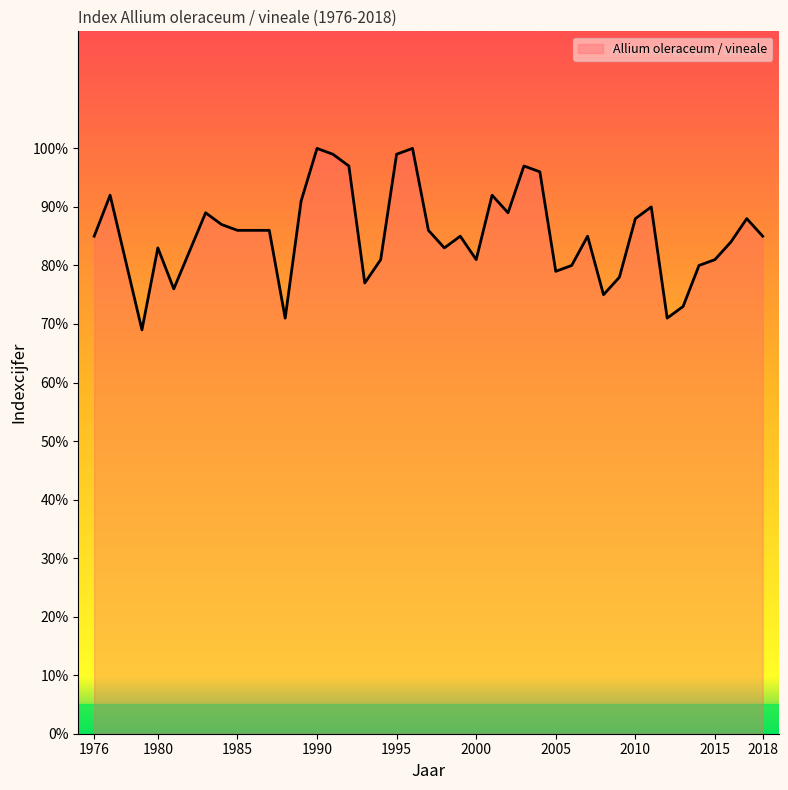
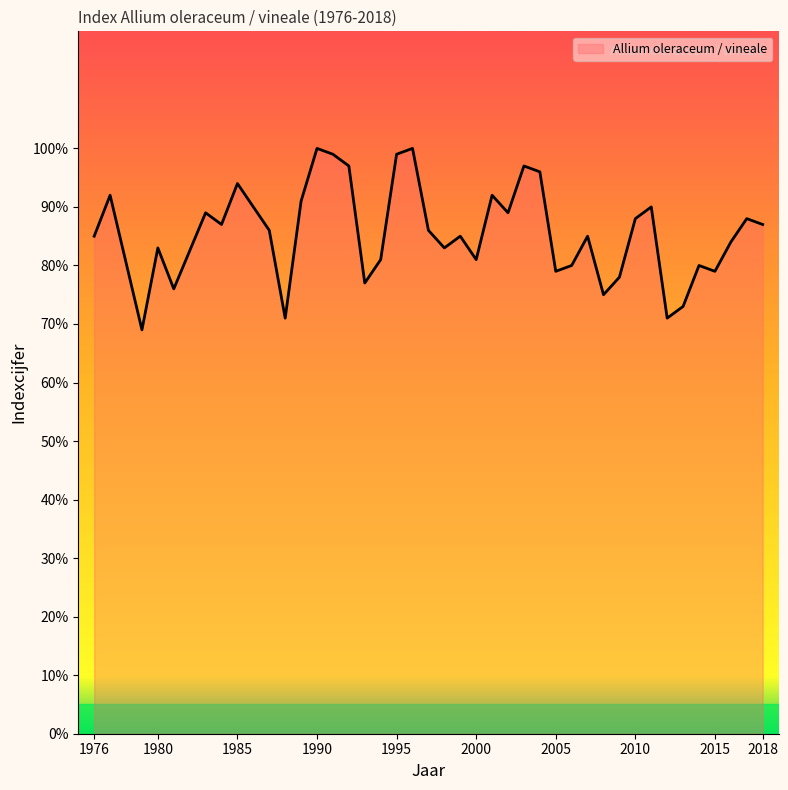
  {
    "1976": "85%",
    "1980": "83%",
-   "1985": "86%",
+   "1985": "94%",
    "1990": "100%",
    "1995": "99%",
    "2000": "81%",
    "2005": "79%",
    "2010": "88%",
-   "2015": "81%",
-   "2018": "85%"
+   "2015": "79%",
+   "2018": "87%"
  }
